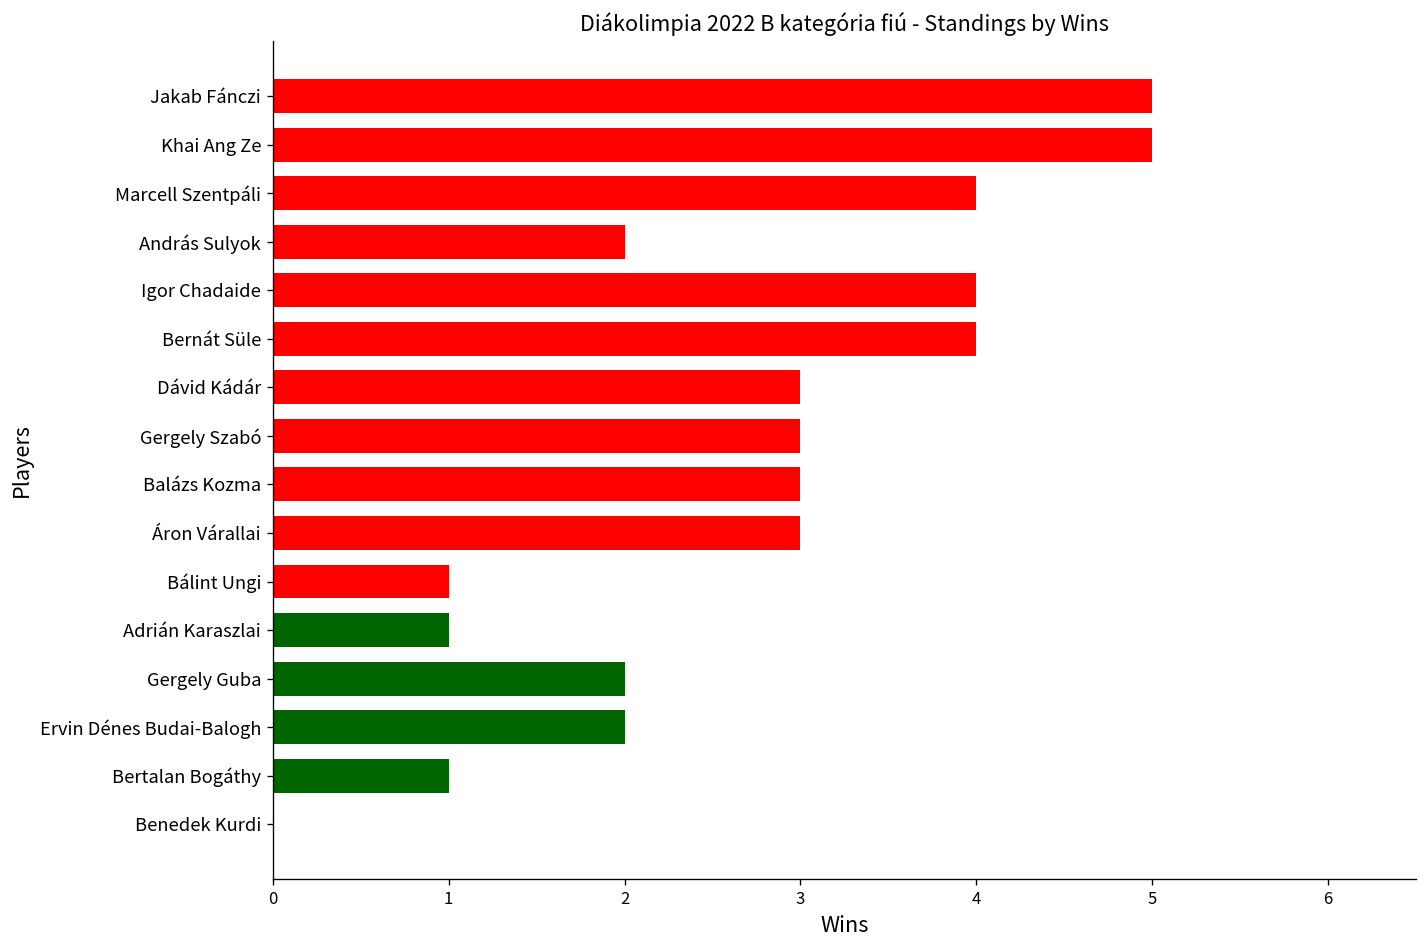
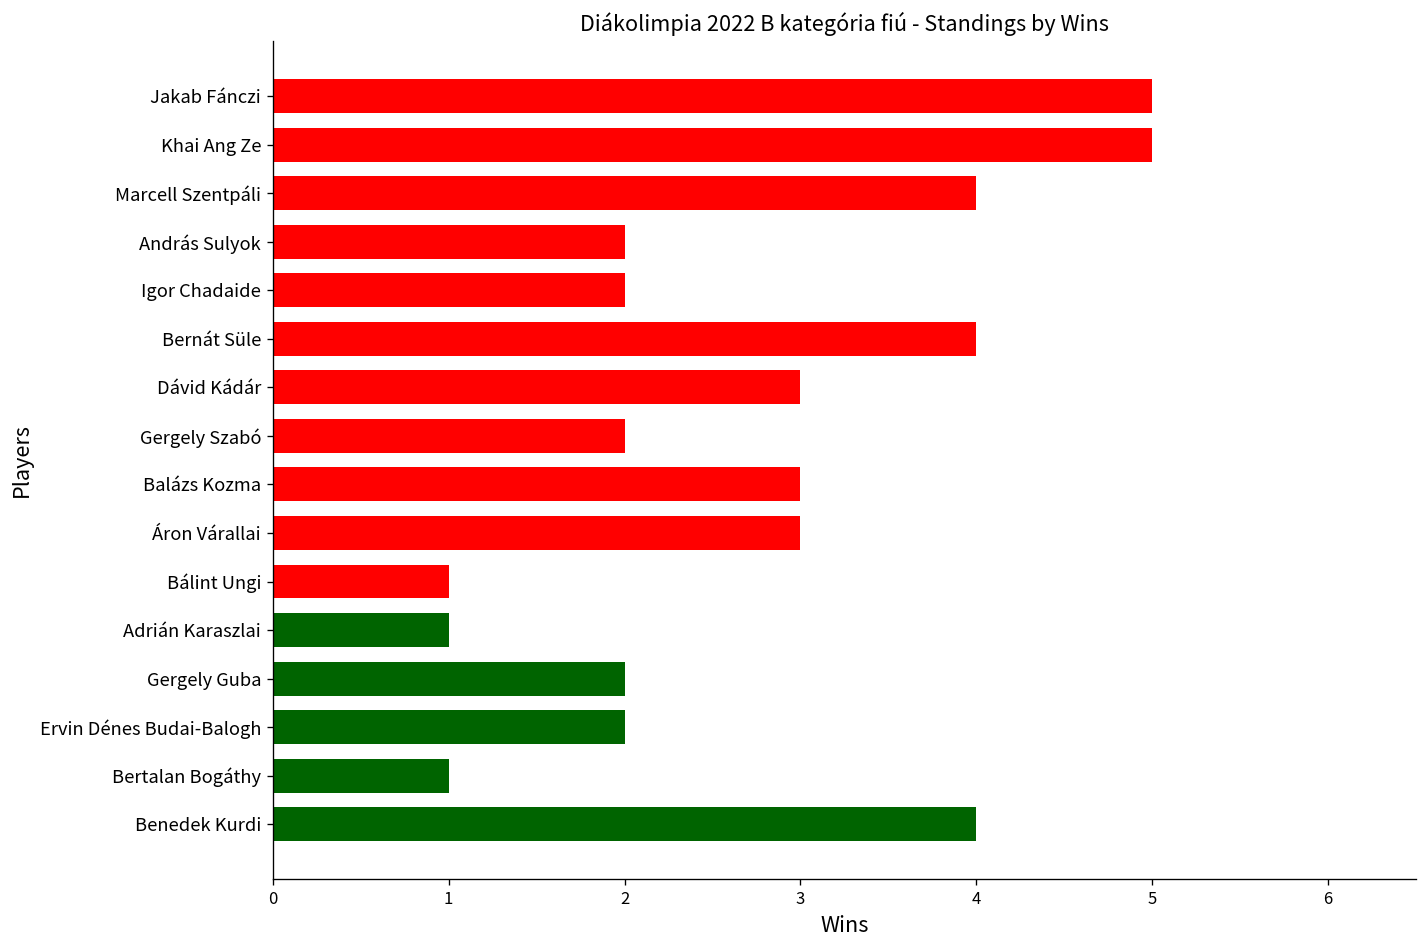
  {
    "Jakab Fánczi": 5,
    "Khai Ang Ze": 5,
    "Marcell Szentpáli": 4,
    "András Sulyok": 2,
-   "Igor Chadaide": 4,
+   "Igor Chadaide": 2,
    "Bernát Süle": 4,
    "Dávid Kádár": 3,
-   "Gergely Szabó": 3,
+   "Gergely Szabó": 2,
    "Balázs Kozma": 3,
    "Áron Várallai": 3,
    "Bálint Ungi": 1,
    "Adrián Karaszlai": 1,
    "Gergely Guba": 2,
    "Ervin Dénes Budai-Balogh": 2,
    "Bertalan Bogáthy": 1,
-   "Benedek Kurdi": 0
+   "Benedek Kurdi": 4
  }
